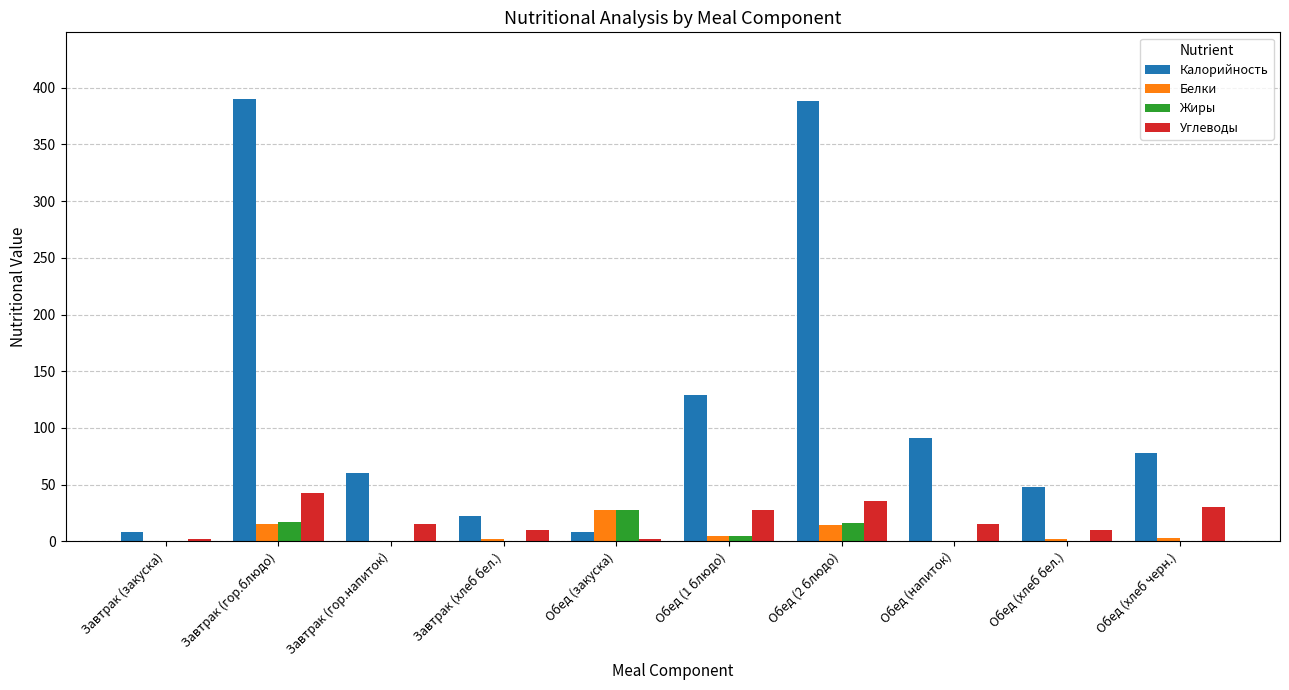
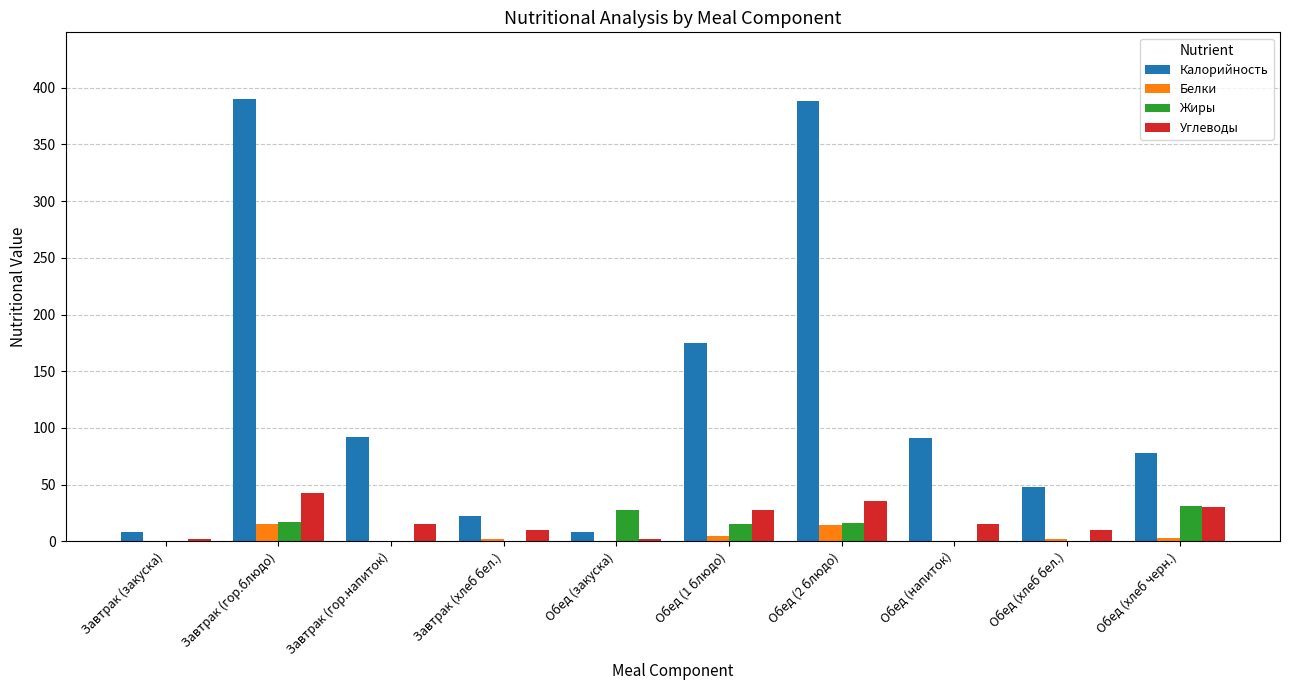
  {
    "Калорийность": {
      "Завтрак (закуска)": 9,
      "Завтрак (гор.блюдо)": 390,
-     "Завтрак (гор.напиток)": 60,
+     "Завтрак (гор.напиток)": 92,
      "Завтрак (хлеб бел.)": 22,
      "Обед (закуска)": 9,
-     "Обед (1 блюдо)": 129,
+     "Обед (1 блюдо)": 175,
      "Обед (2 блюдо)": 388,
      "Обед (напиток)": 91,
      "Обед (хлеб бел.)": 48,
      "Обед (хлеб черн.)": 78
    },
    "Белки": {
      "Завтрак (гор.блюдо)": 15,
-     "Обед (закуска)": 27,
+     "Обед (закуска)": 0,
      "Обед (1 блюдо)": 5,
      "Обед (2 блюдо)": 14,
      "Обед (хлеб черн.)": 3
    },
    "Жиры": {
      "Завтрак (закуска)": 0,
      "Завтрак (гор.блюдо)": 18,
      "Обед (закуска)": 27,
-     "Обед (1 блюдо)": 5,
+     "Обед (1 блюдо)": 15,
      "Обед (2 блюдо)": 16,
-     "Обед (хлеб черн.)": 0
+     "Обед (хлеб черн.)": 32
    },
    "Углеводы": {
      "Завтрак (гор.блюдо)": 43,
      "Завтрак (гор.напиток)": 15,
      "Завтрак (хлеб бел.)": 10,
      "Обед (1 блюдо)": 27,
      "Обед (2 блюдо)": 36,
      "Обед (напиток)": 16,
      "Обед (хлеб бел.)": 10,
      "Обед (хлеб черн.)": 30
    }
  }
